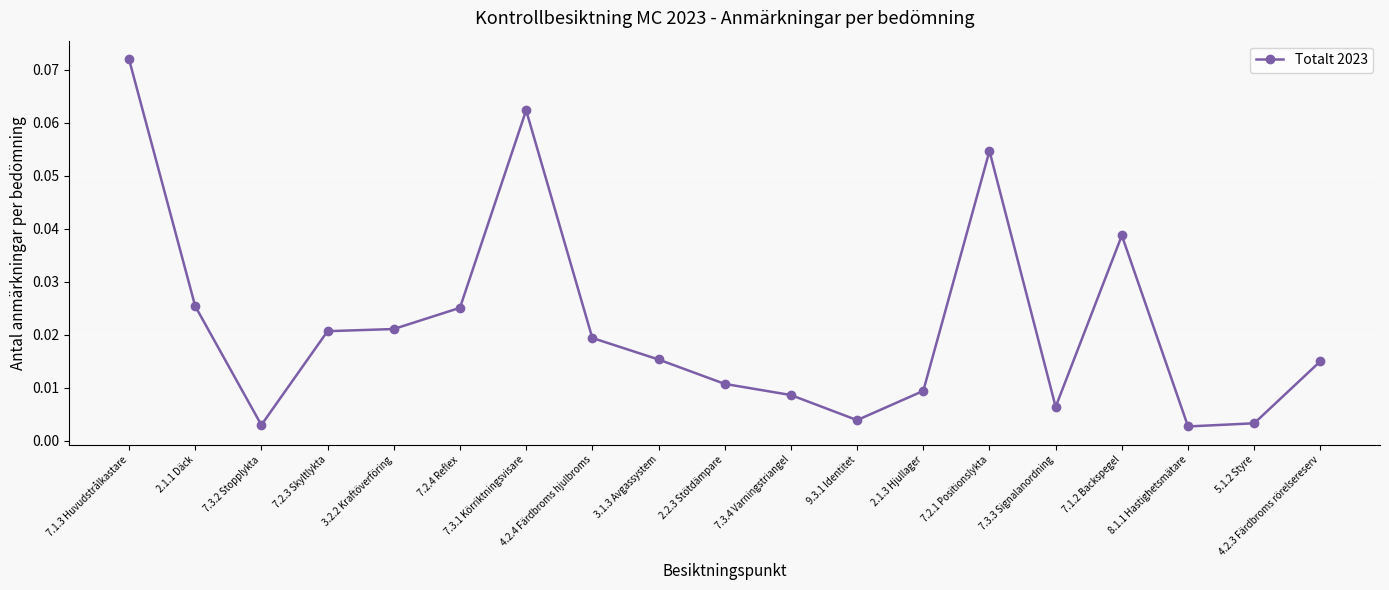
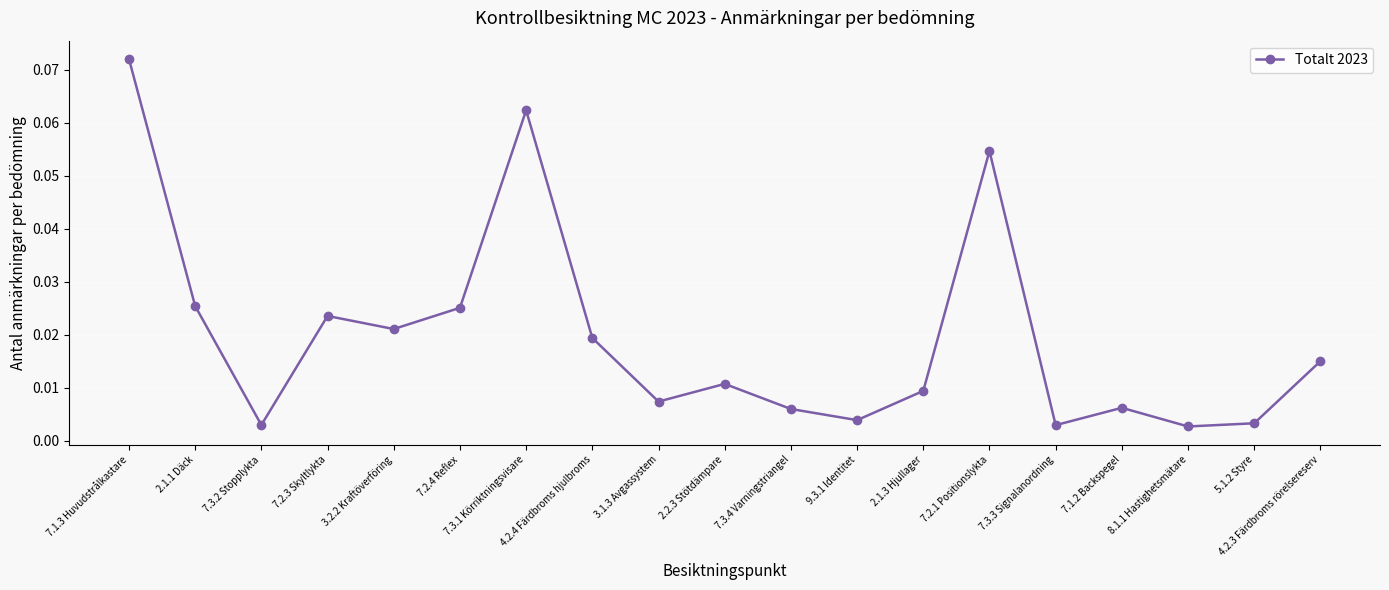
  {
    "7.1.3 Huvudstrålkastare": 0.072,
    "2.1.1 Däck": 0.025,
    "7.3.2 Stopplykta": 0.003,
-   "7.2.3 Skyltlykta": 0.021,
+   "7.2.3 Skyltlykta": 0.024,
    "3.2.2 Kraftöverföring": 0.021,
    "7.2.4 Reflex": 0.025,
    "7.3.1 Körriktningsvisare": 0.062,
    "4.2.4 Färdbroms hjulbroms": 0.019,
-   "3.1.3 Avgassystem": 0.015,
+   "3.1.3 Avgassystem": 0.007,
    "2.2.3 Stötdämpare": 0.011,
-   "7.3.4 Varningstriangel": 0.009,
+   "7.3.4 Varningstriangel": 0.006,
    "9.3.1 Identitet": 0.004,
    "2.1.3 Hjullager": 0.009,
    "7.2.1 Positionslykta": 0.055,
-   "7.3.3 Signalanordning": 0.006,
-   "7.1.2 Backspegel": 0.039,
+   "7.3.3 Signalanordning": 0.003,
+   "7.1.2 Backspegel": 0.006,
    "8.1.1 Hastighetsmätare": 0.003,
    "5.1.2 Styre": 0.003,
    "4.2.3 Färdbroms rörelsereserv": 0.015
  }
